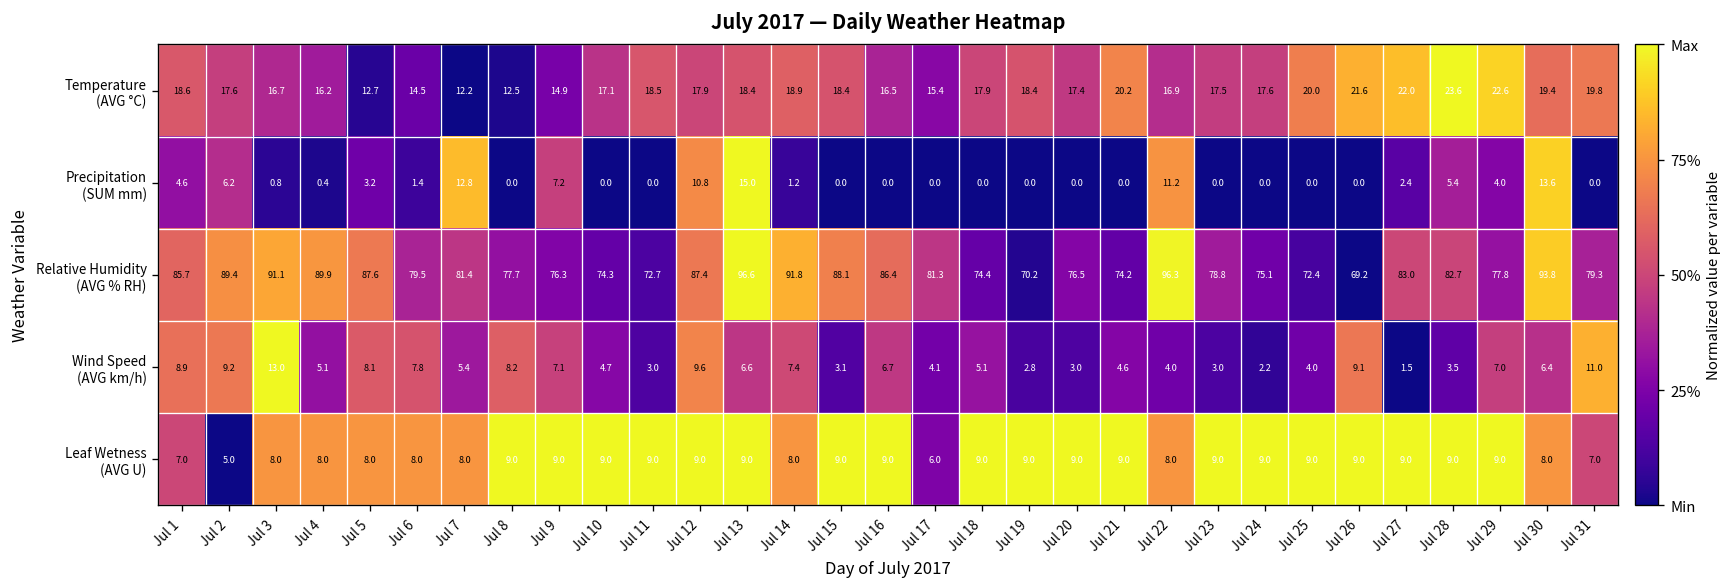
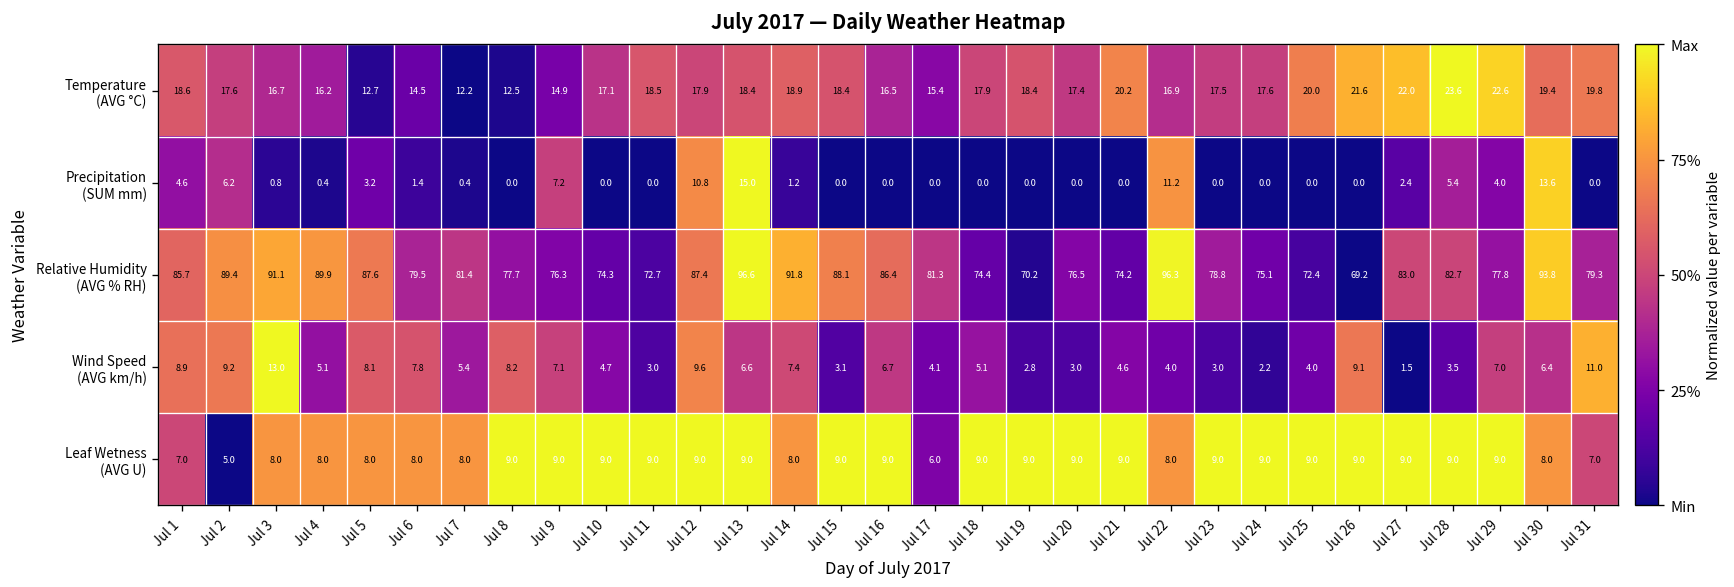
  {
    "Temperature (AVG °C)": {
      "Jul 1": 18.6,
      "Jul 2": 17.6,
      "Jul 3": 16.7,
      "Jul 4": 16.2,
      "Jul 5": 12.7,
      "Jul 6": 14.5,
      "Jul 7": 12.2,
      "Jul 8": 12.5,
      "Jul 9": 14.9,
      "Jul 10": 17.1,
      "Jul 11": 18.5,
      "Jul 12": 17.9,
      "Jul 13": 18.4,
      "Jul 14": 18.9,
      "Jul 15": 18.4,
      "Jul 16": 16.5,
      "Jul 17": 15.4,
      "Jul 18": 17.9,
      "Jul 19": 18.4,
      "Jul 20": 17.4,
      "Jul 21": 20.2,
      "Jul 22": 16.9,
      "Jul 23": 17.5,
      "Jul 24": 17.6,
      "Jul 25": 20.0,
      "Jul 26": 21.6,
      "Jul 27": 22.0,
      "Jul 28": 23.6,
      "Jul 29": 22.6,
      "Jul 30": 19.4,
      "Jul 31": 19.8
    },
    "Precipitation (SUM mm)": {
      "Jul 1": 4.6,
      "Jul 2": 6.2,
      "Jul 3": 0.8,
      "Jul 4": 0.4,
      "Jul 5": 3.2,
      "Jul 6": 1.4,
-     "Jul 7": 12.8,
+     "Jul 7": 0.4,
      "Jul 8": 0.0,
      "Jul 9": 7.2,
      "Jul 10": 0.0,
      "Jul 11": 0.0,
      "Jul 12": 10.8,
      "Jul 13": 15.0,
      "Jul 14": 1.2,
      "Jul 15": 0.0,
      "Jul 16": 0.0,
      "Jul 17": 0.0,
      "Jul 18": 0.0,
      "Jul 19": 0.0,
      "Jul 20": 0.0,
      "Jul 21": 0.0,
      "Jul 22": 11.2,
      "Jul 23": 0.0,
      "Jul 24": 0.0,
      "Jul 25": 0.0,
      "Jul 26": 0.0,
      "Jul 27": 2.4,
      "Jul 28": 5.4,
      "Jul 29": 4.0,
      "Jul 30": 13.6,
      "Jul 31": 0.0
    },
    "Relative Humidity (AVG % RH)": {
      "Jul 1": 85.7,
      "Jul 2": 89.4,
      "Jul 3": 91.1,
      "Jul 4": 89.9,
      "Jul 5": 87.6,
      "Jul 6": 79.5,
      "Jul 7": 81.4,
      "Jul 8": 77.7,
      "Jul 9": 76.3,
      "Jul 10": 74.3,
      "Jul 11": 72.7,
      "Jul 12": 87.4,
      "Jul 13": 96.6,
      "Jul 14": 91.8,
      "Jul 15": 88.1,
      "Jul 16": 86.4,
      "Jul 17": 81.3,
      "Jul 18": 74.4,
      "Jul 19": 70.2,
      "Jul 20": 76.5,
      "Jul 21": 74.2,
      "Jul 22": 96.3,
      "Jul 23": 78.8,
      "Jul 24": 75.1,
      "Jul 25": 72.4,
      "Jul 26": 69.2,
      "Jul 27": 83.0,
      "Jul 28": 82.7,
      "Jul 29": 77.8,
      "Jul 30": 93.8,
      "Jul 31": 79.3
    },
    "Wind Speed (AVG km/h)": {
      "Jul 1": 8.9,
      "Jul 2": 9.2,
      "Jul 3": 13.0,
      "Jul 4": 5.1,
      "Jul 5": 8.1,
      "Jul 6": 7.8,
      "Jul 7": 5.4,
      "Jul 8": 8.2,
      "Jul 9": 7.1,
      "Jul 10": 4.7,
      "Jul 11": 3.0,
      "Jul 12": 9.6,
      "Jul 13": 6.6,
      "Jul 14": 7.4,
      "Jul 15": 3.1,
      "Jul 16": 6.7,
      "Jul 17": 4.1,
      "Jul 18": 5.1,
      "Jul 19": 2.8,
      "Jul 20": 3.0,
      "Jul 21": 4.6,
      "Jul 22": 4.0,
      "Jul 23": 3.0,
      "Jul 24": 2.2,
      "Jul 25": 4.0,
      "Jul 26": 9.1,
      "Jul 27": 1.5,
      "Jul 28": 3.5,
      "Jul 29": 7.0,
      "Jul 30": 6.4,
      "Jul 31": 11.0
    },
    "Leaf Wetness (AVG U)": {
      "Jul 1": 7.0,
      "Jul 2": 5.0,
      "Jul 3": 8.0,
      "Jul 4": 8.0,
      "Jul 5": 8.0,
      "Jul 6": 8.0,
      "Jul 7": 8.0,
      "Jul 8": 9.0,
      "Jul 9": 9.0,
      "Jul 10": 9.0,
      "Jul 11": 9.0,
      "Jul 12": 9.0,
      "Jul 13": 9.0,
      "Jul 14": 8.0,
      "Jul 15": 9.0,
      "Jul 16": 9.0,
      "Jul 17": 6.0,
      "Jul 18": 9.0,
      "Jul 19": 9.0,
      "Jul 20": 9.0,
      "Jul 21": 9.0,
      "Jul 22": 8.0,
      "Jul 23": 9.0,
      "Jul 24": 9.0,
      "Jul 25": 9.0,
      "Jul 26": 9.0,
      "Jul 27": 9.0,
      "Jul 28": 9.0,
      "Jul 29": 9.0,
      "Jul 30": 8.0,
      "Jul 31": 7.0
    }
  }
